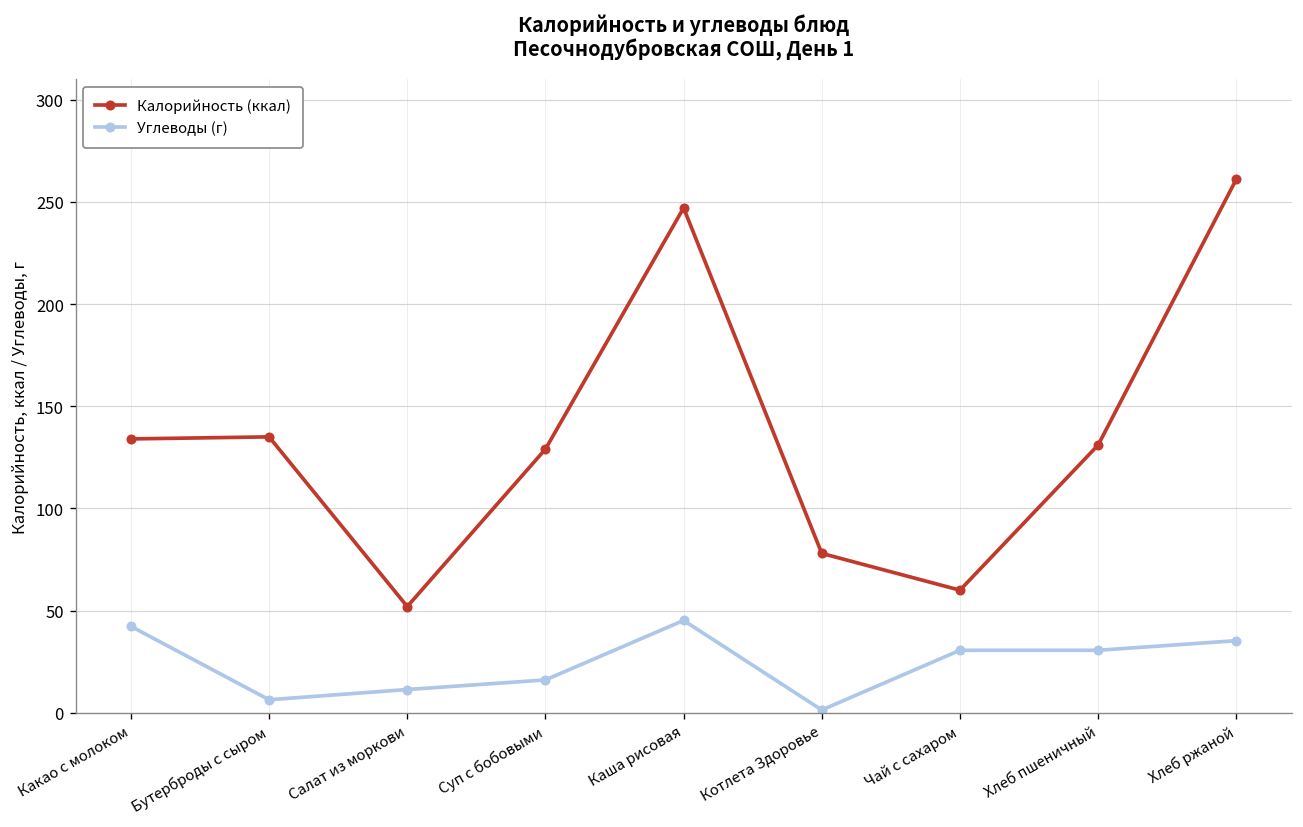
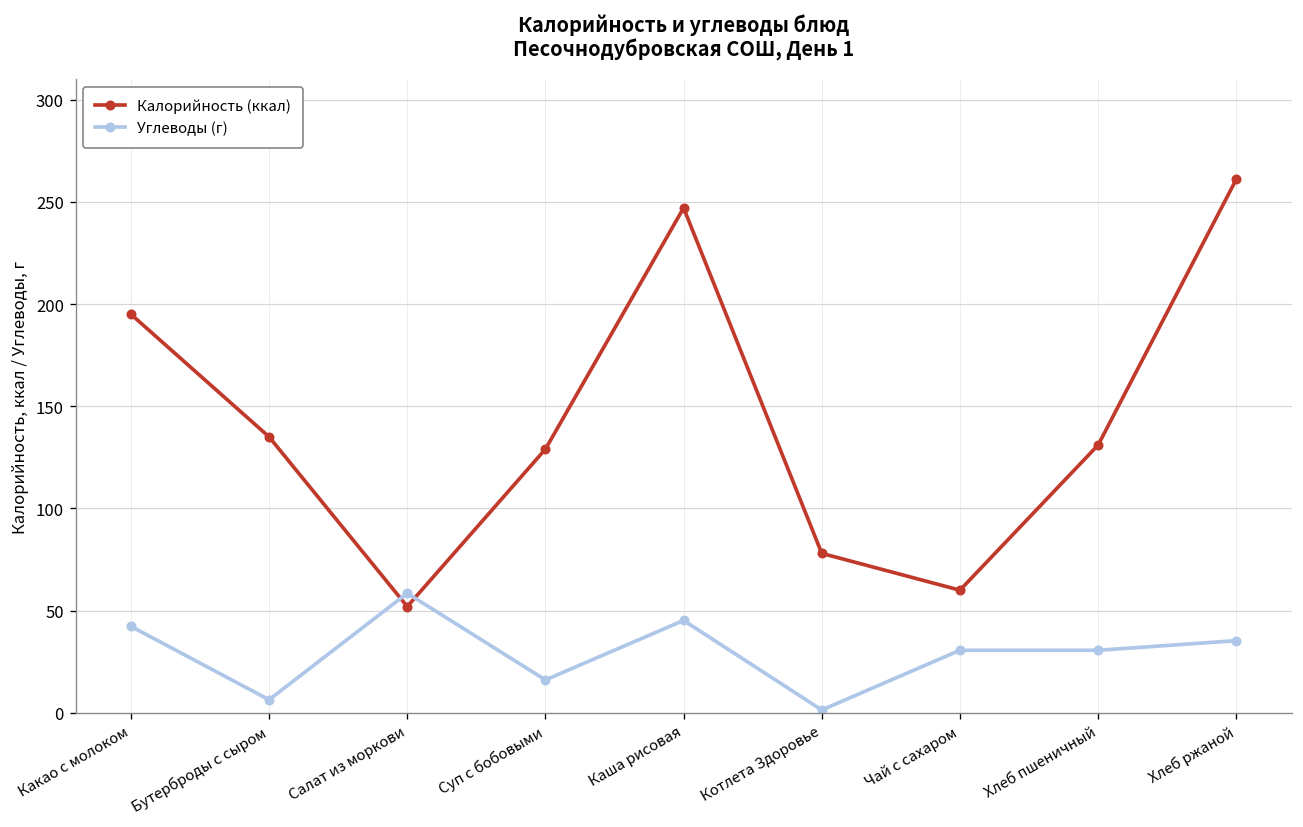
  {
    "Калорийность (ккал)": {
-     "Какао с молоком": 134,
+     "Какао с молоком": 195,
      "Бутерброды с сыром": 135,
      "Салат из моркови": 52,
      "Суп с бобовыми": 129,
      "Каша рисовая": 247,
      "Котлета Здоровье": 78,
      "Чай с сахаром": 60,
      "Хлеб пшеничный": 131,
      "Хлеб ржаной": 261
    },
    "Углеводы (г)": {
      "Какао с молоком": 42,
      "Бутерброды с сыром": 6,
-     "Салат из моркови": 11,
+     "Салат из моркови": 59,
      "Суп с бобовыми": 16,
      "Каша рисовая": 45,
      "Котлета Здоровье": 1,
      "Чай с сахаром": 31,
      "Хлеб пшеничный": 31,
      "Хлеб ржаной": 35
    }
  }
